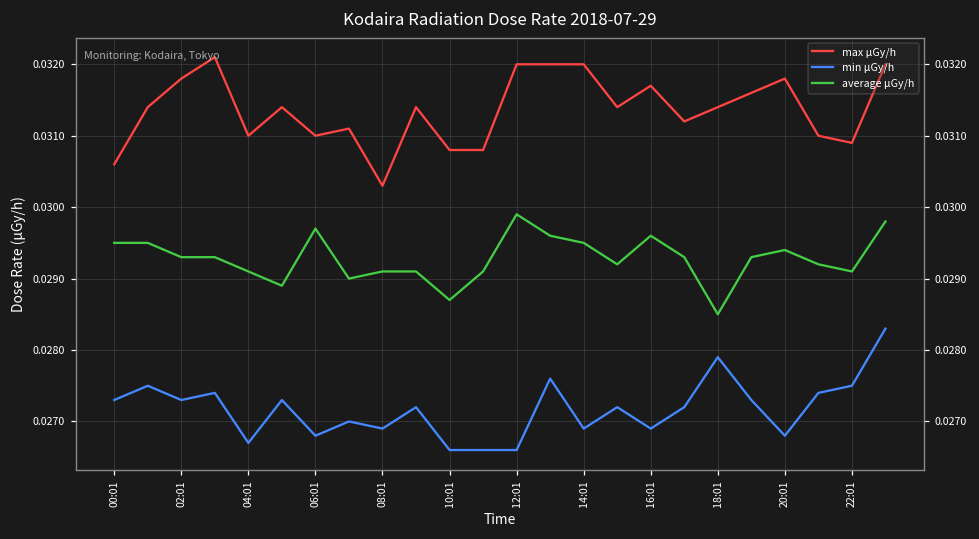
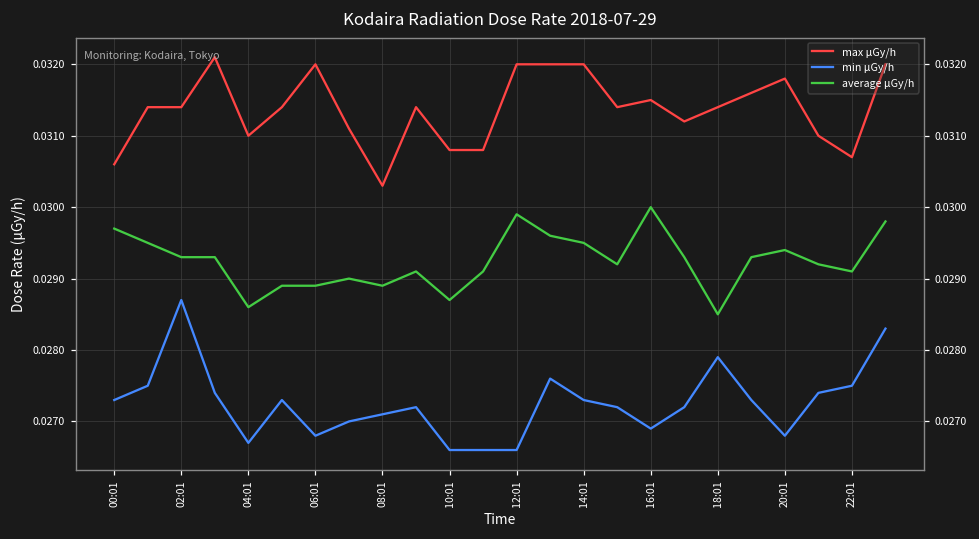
  {
    "max μGy/h": {
      "00:01": 0.0306,
-     "02:01": 0.0318,
+     "02:01": 0.0314,
      "04:01": 0.0310,
-     "06:01": 0.031,
+     "06:01": 0.032,
      "08:01": 0.0303,
      "10:01": 0.0308,
      "12:01": 0.0320,
      "14:01": 0.0320,
-     "16:01": 0.0317,
+     "16:01": 0.0315,
      "18:01": 0.0314,
      "20:01": 0.0318,
-     "22:01": 0.0309
+     "22:01": 0.0307
    },
    "min μGy/h": {
      "00:01": 0.0273,
-     "02:01": 0.0273,
+     "02:01": 0.0287,
      "04:01": 0.0267,
      "06:01": 0.0268,
-     "08:01": 0.0269,
+     "08:01": 0.0271,
      "10:01": 0.0266,
      "12:01": 0.0266,
-     "14:01": 0.0269,
+     "14:01": 0.0273,
      "16:01": 0.0269,
      "18:01": 0.0279,
      "20:01": 0.0268,
      "22:01": 0.0275
    },
    "average μGy/h": {
-     "00:01": 0.0295,
+     "00:01": 0.0297,
      "02:01": 0.0293,
-     "04:01": 0.0291,
-     "06:01": 0.0297,
-     "08:01": 0.0291,
+     "04:01": 0.0286,
+     "06:01": 0.0289,
+     "08:01": 0.0289,
      "10:01": 0.0287,
      "12:01": 0.0299,
      "14:01": 0.0295,
-     "16:01": 0.0296,
+     "16:01": 0.0300,
      "18:01": 0.0285,
      "20:01": 0.0294,
      "22:01": 0.0291
    }
  }
